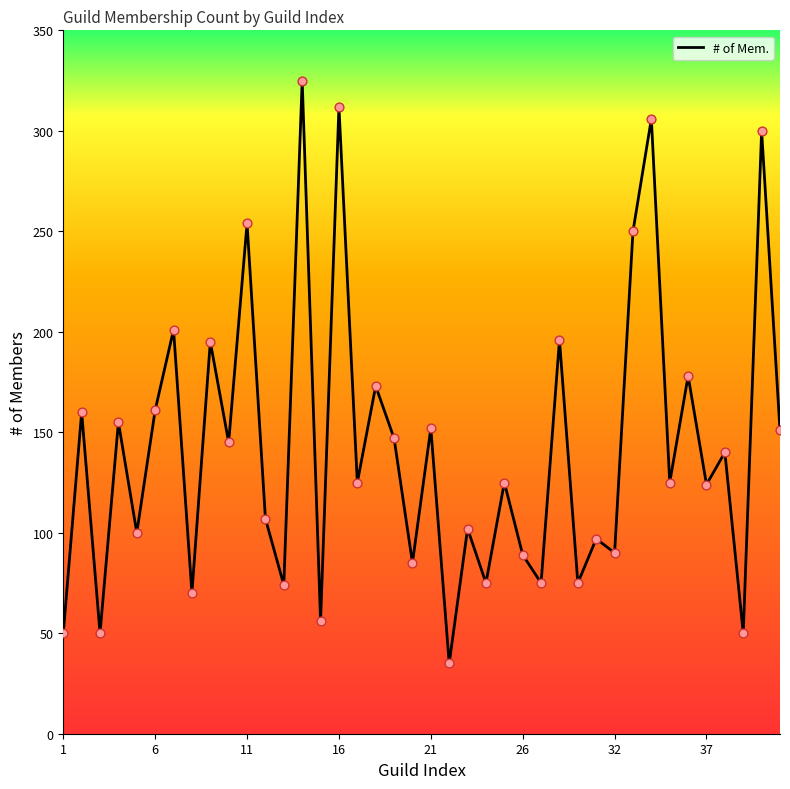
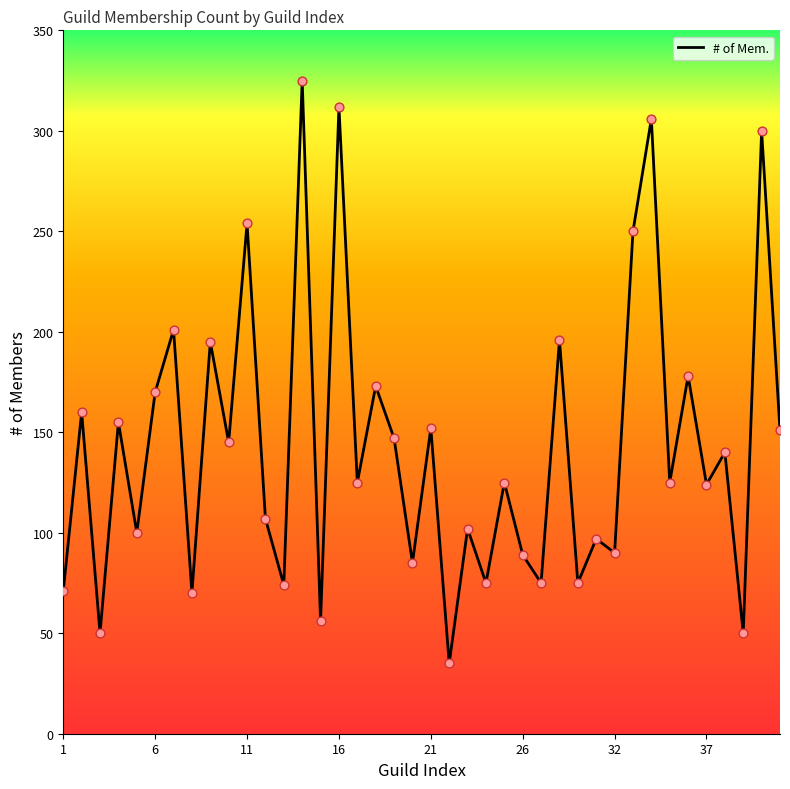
  {
-   "1": 50,
-   "6": 161,
+   "1": 71,
+   "6": 170,
    "11": 254,
    "16": 312,
    "21": 152,
    "26": 89,
    "32": 90,
    "37": 124
  }
